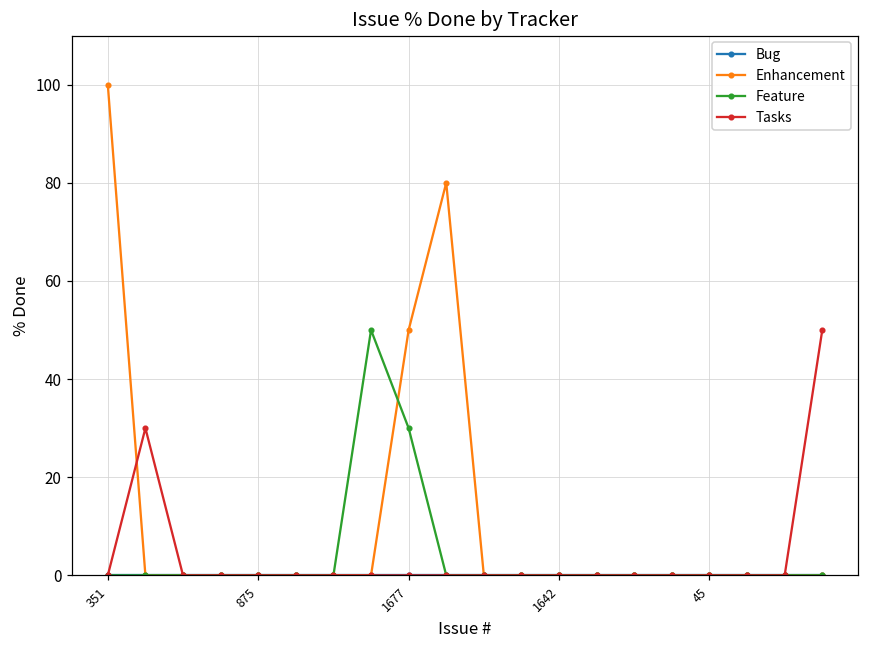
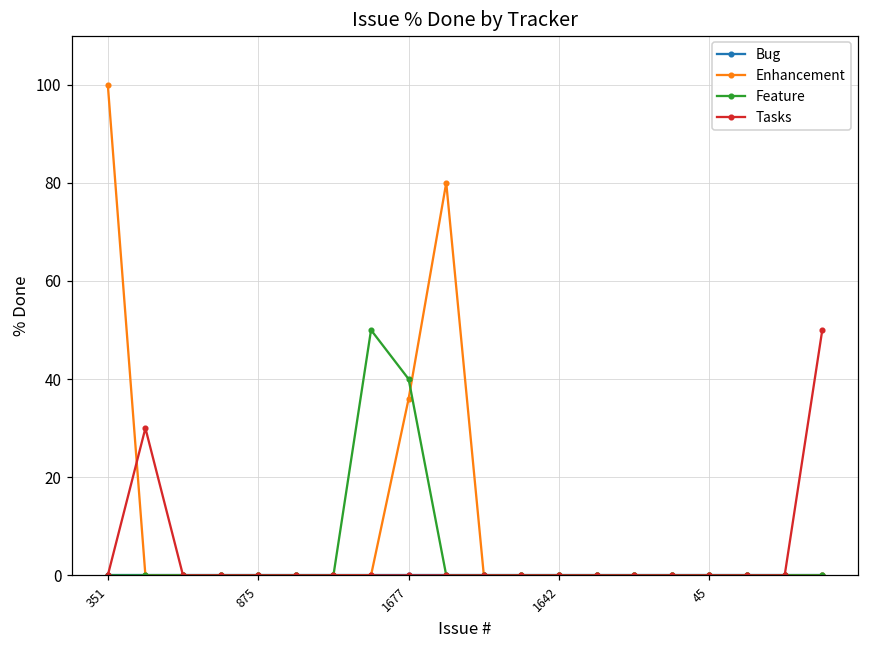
  {
    "Enhancement": {
      "351": 100,
-     "1677": 50
+     "1677": 36
    },
    "Feature": {
-     "1677": 30
+     "1677": 40
    }
  }
